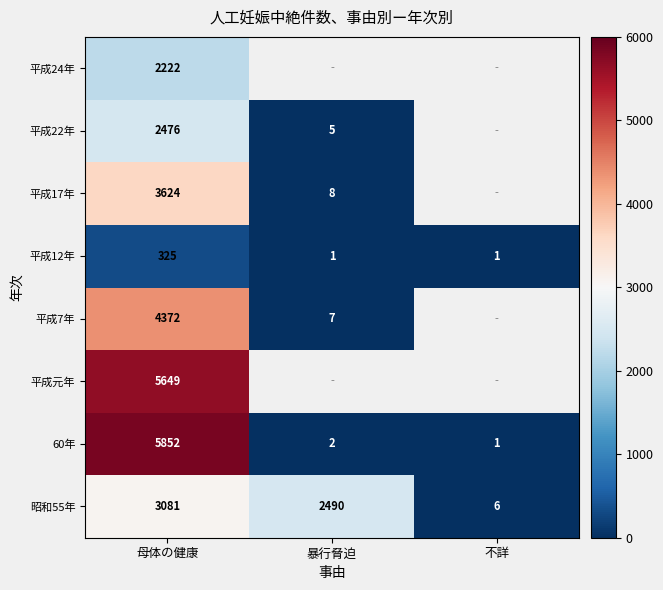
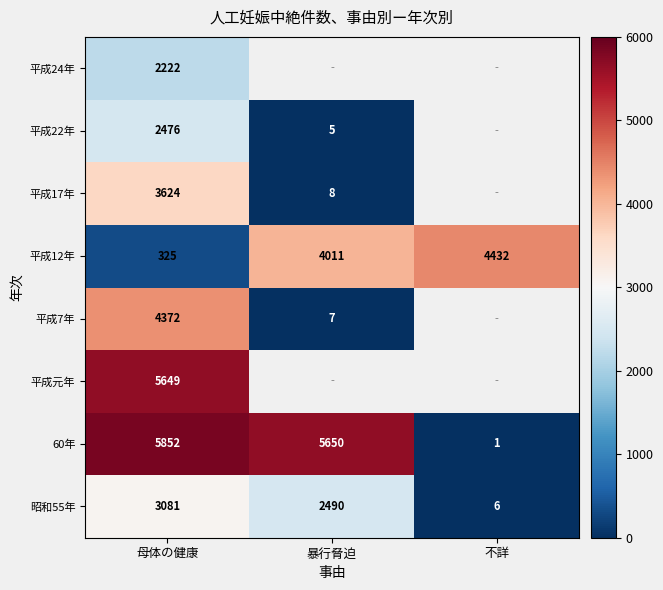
  {
    "平成24年": {
      "母体の健康": 2222
    },
    "平成22年": {
      "母体の健康": 2476,
      "暴行脅迫": 5
    },
    "平成17年": {
      "母体の健康": 3624,
      "暴行脅迫": 8
    },
    "平成12年": {
      "母体の健康": 325,
-     "暴行脅迫": 1,
-     "不詳": 1
+     "暴行脅迫": 4011,
+     "不詳": 4432
    },
    "平成7年": {
      "母体の健康": 4372,
      "暴行脅迫": 7
    },
    "平成元年": {
      "母体の健康": 5649
    },
    "60年": {
      "母体の健康": 5852,
-     "暴行脅迫": 2,
+     "暴行脅迫": 5650,
      "不詳": 1
    },
    "昭和55年": {
      "母体の健康": 3081,
      "暴行脅迫": 2490,
      "不詳": 6
    }
  }
